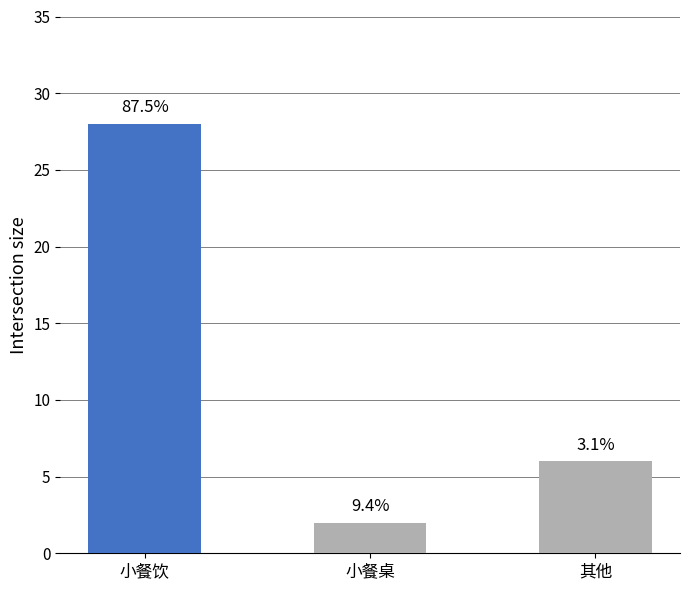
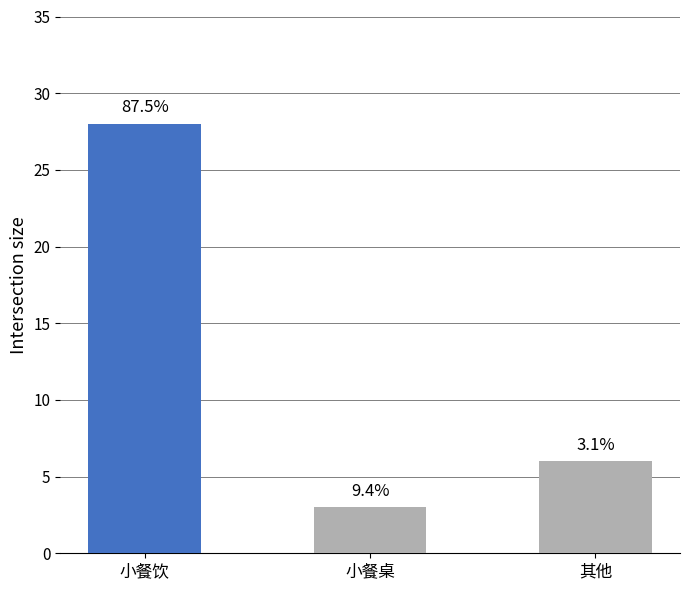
  {
-   "小餐桌": 2
+   "小餐桌": 3
  }
